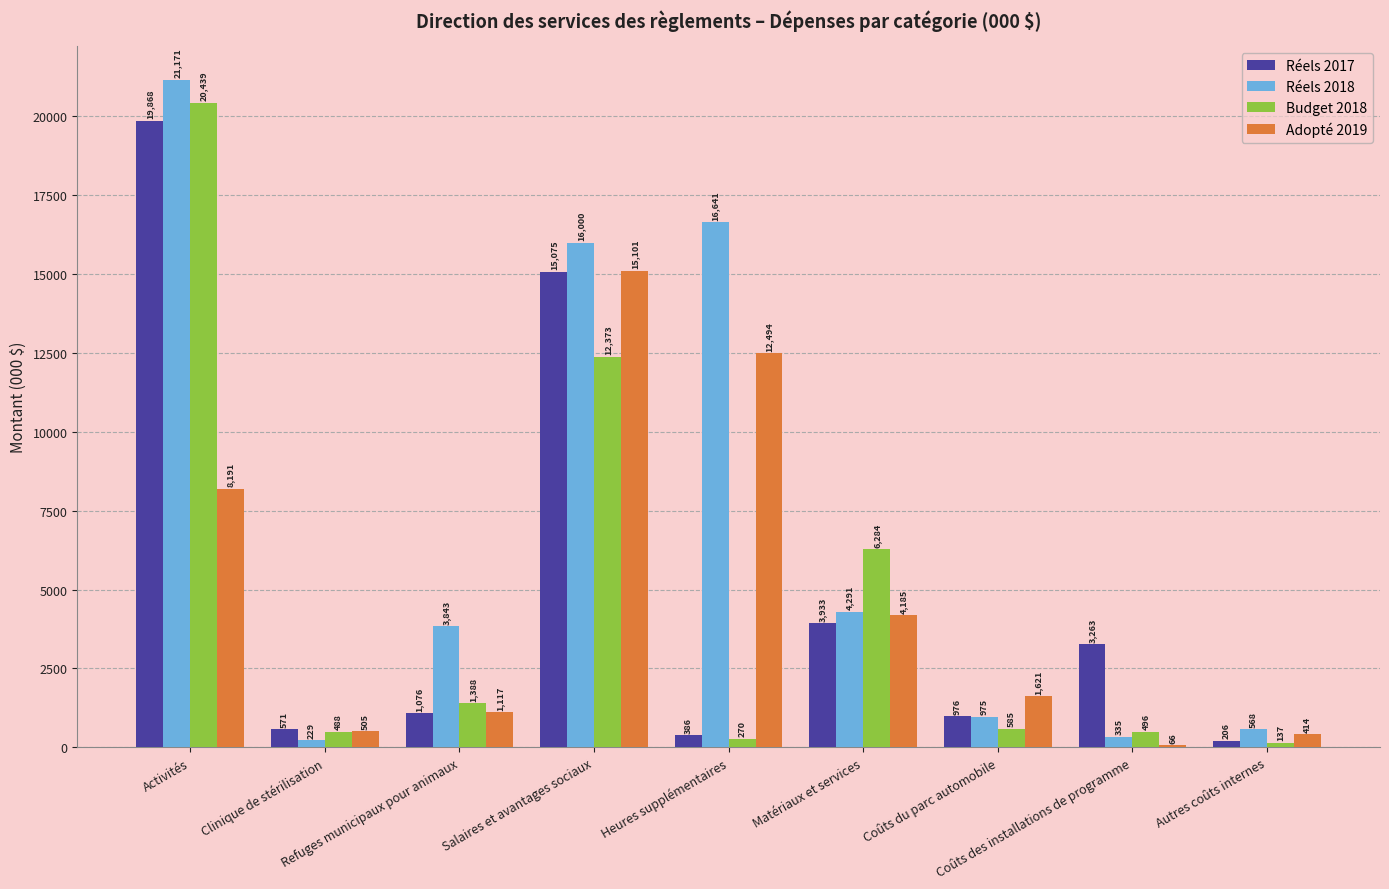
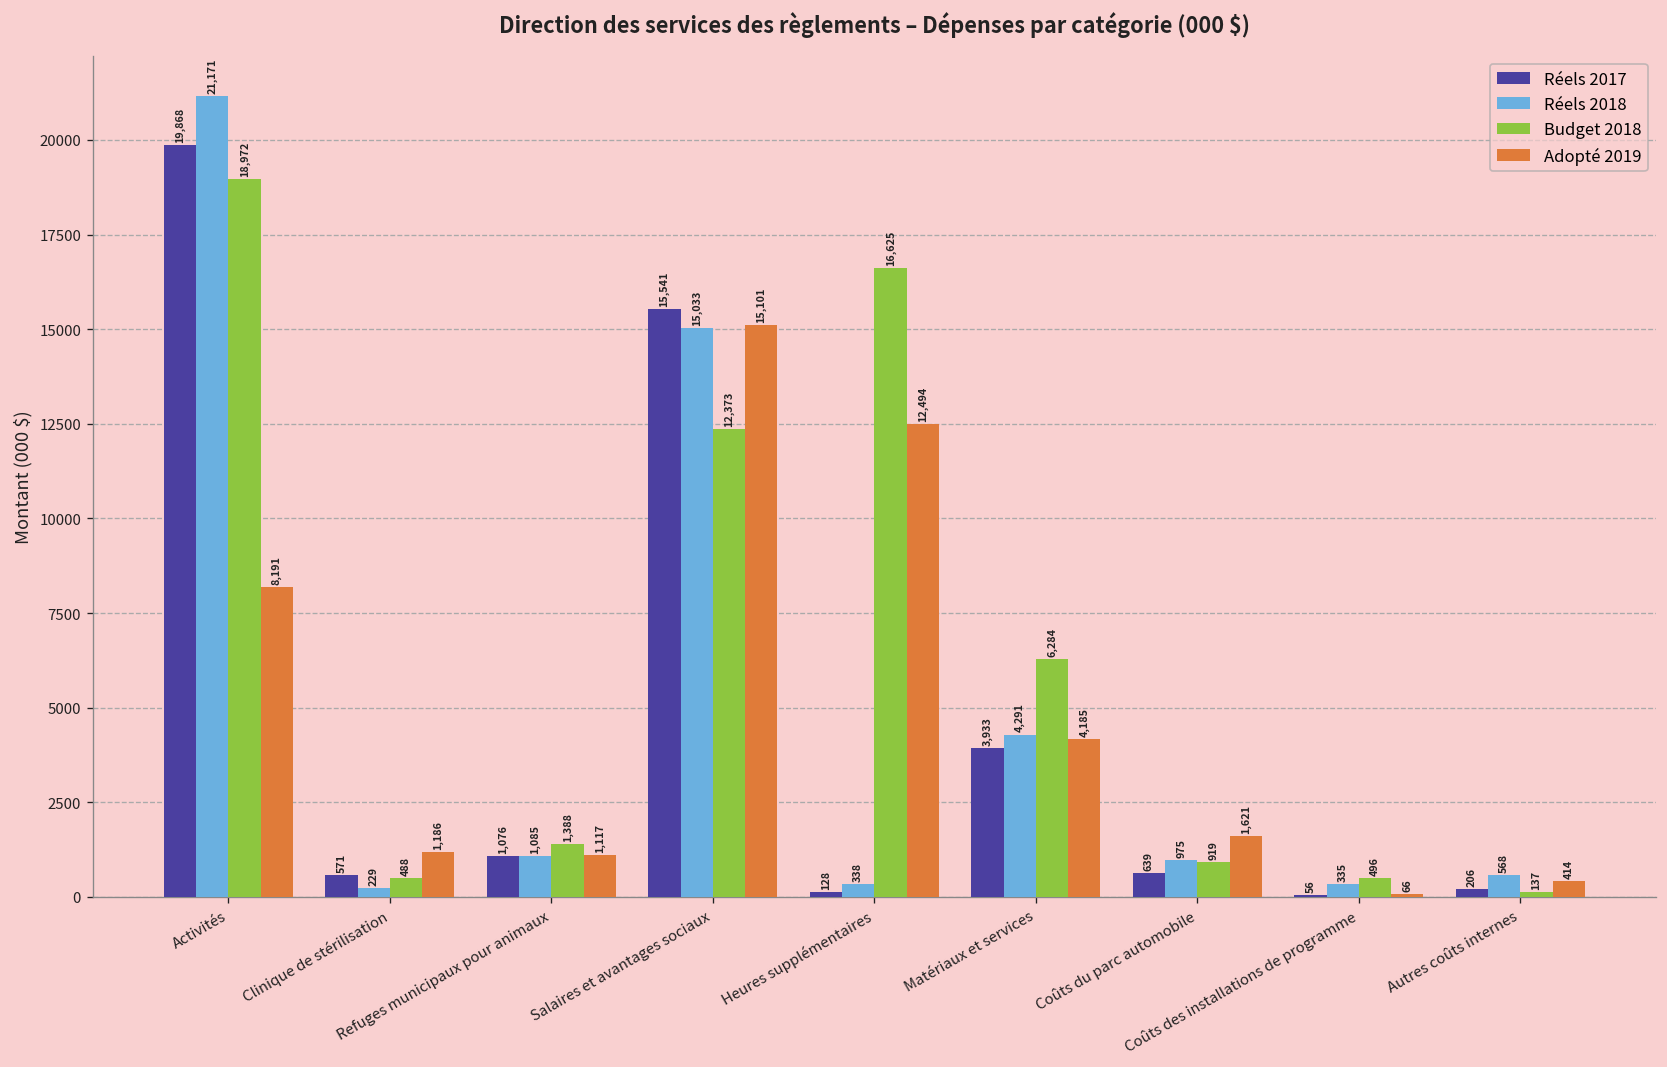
  {
    "Réels 2017": {
      "Activités": "19,868",
      "Clinique de stérilisation": "571",
      "Refuges municipaux pour animaux": "1,076",
-     "Salaires et avantages sociaux": "15,075",
-     "Heures supplémentaires": "386",
+     "Salaires et avantages sociaux": "15,541",
+     "Heures supplémentaires": "128",
      "Matériaux et services": "3,933",
-     "Coûts du parc automobile": "976",
-     "Coûts des installations de programme": "3,263",
+     "Coûts du parc automobile": "639",
+     "Coûts des installations de programme": "56",
      "Autres coûts internes": "206"
    },
    "Réels 2018": {
      "Activités": "21,171",
      "Clinique de stérilisation": "229",
-     "Refuges municipaux pour animaux": "3,843",
-     "Salaires et avantages sociaux": "16,000",
-     "Heures supplémentaires": "16,641",
+     "Refuges municipaux pour animaux": "1,085",
+     "Salaires et avantages sociaux": "15,033",
+     "Heures supplémentaires": "338",
      "Matériaux et services": "4,291",
      "Coûts du parc automobile": "975",
      "Coûts des installations de programme": "335",
      "Autres coûts internes": "568"
    },
    "Budget 2018": {
-     "Activités": "20,439",
+     "Activités": "18,972",
      "Clinique de stérilisation": "488",
      "Refuges municipaux pour animaux": "1,388",
      "Salaires et avantages sociaux": "12,373",
-     "Heures supplémentaires": "270",
+     "Heures supplémentaires": "16,625",
      "Matériaux et services": "6,284",
-     "Coûts du parc automobile": "585",
+     "Coûts du parc automobile": "919",
      "Coûts des installations de programme": "496",
      "Autres coûts internes": "137"
    },
    "Adopté 2019": {
      "Activités": "8,191",
-     "Clinique de stérilisation": "505",
+     "Clinique de stérilisation": "1,186",
      "Refuges municipaux pour animaux": "1,117",
      "Salaires et avantages sociaux": "15,101",
      "Heures supplémentaires": "12,494",
      "Matériaux et services": "4,185",
      "Coûts du parc automobile": "1,621",
      "Coûts des installations de programme": "66",
      "Autres coûts internes": "414"
    }
  }
